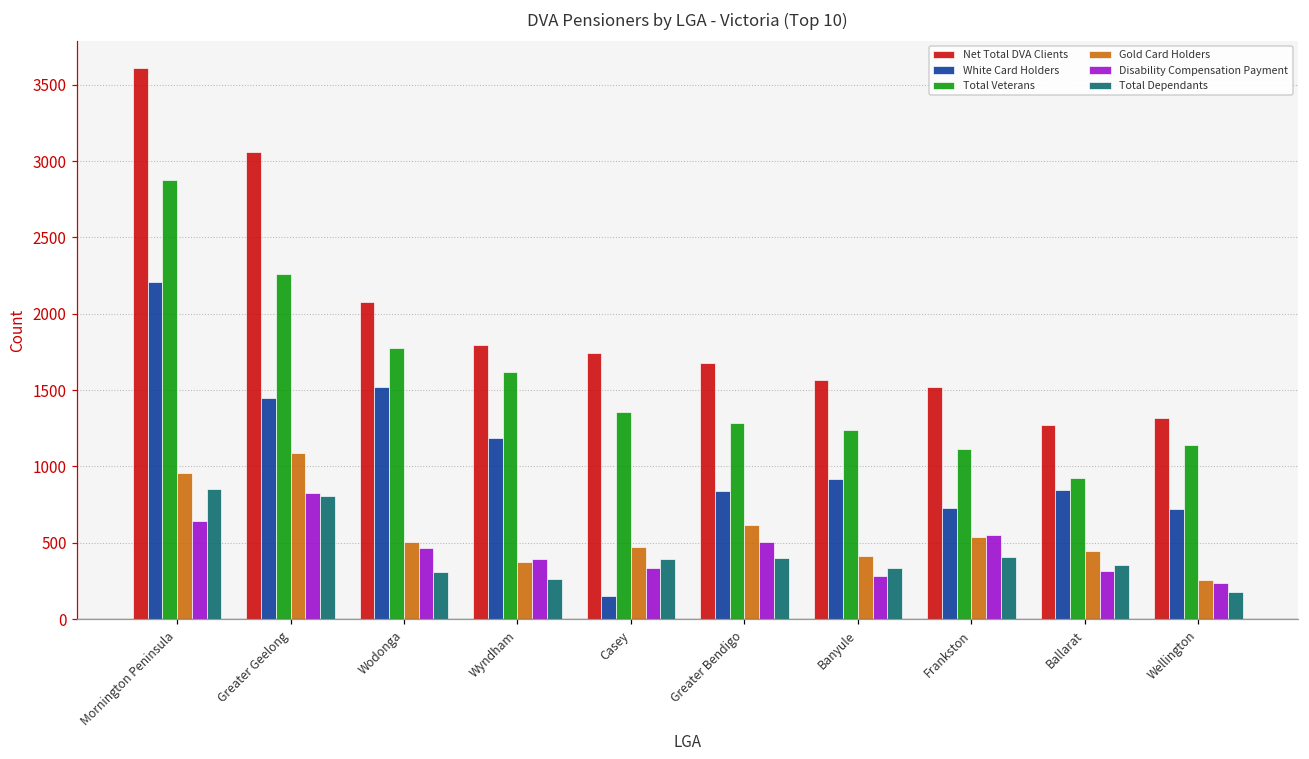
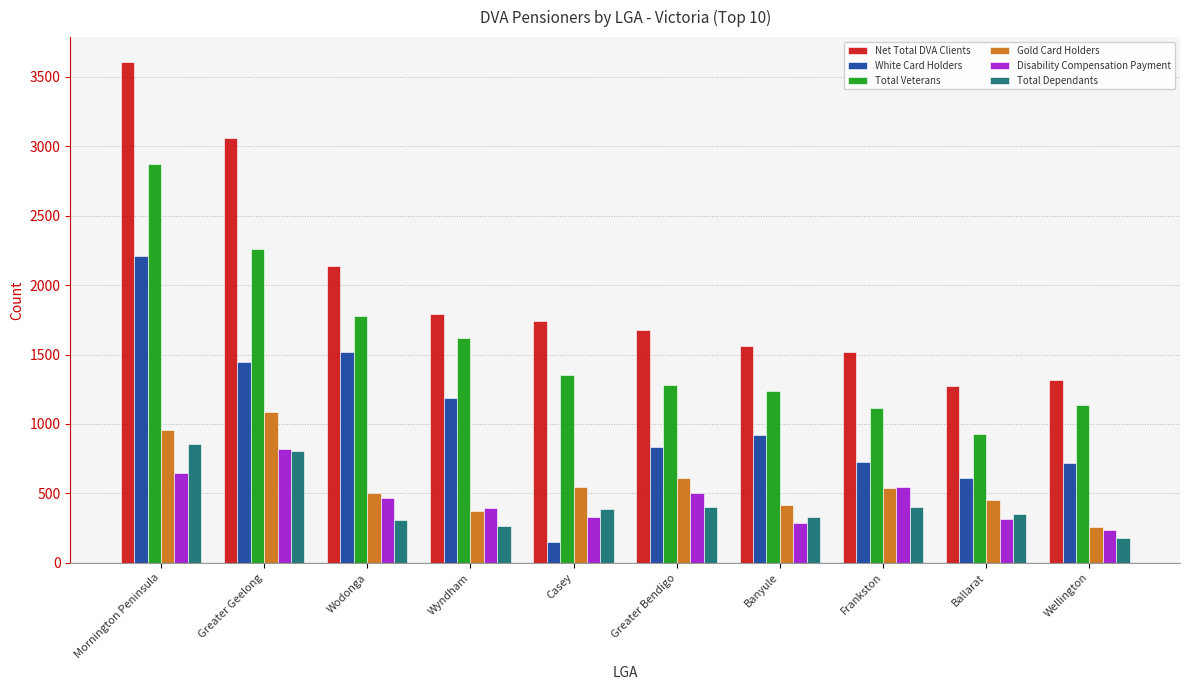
  {
    "Net Total DVA Clients": {
      "Mornington Peninsula": 3610,
      "Greater Geelong": 3060,
-     "Wodonga": 2070,
+     "Wodonga": 2140,
      "Wyndham": 1790,
      "Casey": 1740,
      "Greater Bendigo": 1680,
      "Banyule": 1570,
      "Frankston": 1520,
      "Ballarat": 1270,
      "Wellington": 1310
    },
    "White Card Holders": {
      "Mornington Peninsula": 2210,
      "Greater Geelong": 1450,
      "Wodonga": 1520,
      "Wyndham": 1190,
      "Casey": 150,
      "Greater Bendigo": 840,
      "Banyule": 920,
      "Frankston": 730,
-     "Ballarat": 840,
+     "Ballarat": 610,
      "Wellington": 720
    },
    "Total Veterans": {
      "Mornington Peninsula": 2880,
      "Greater Geelong": 2260,
      "Wodonga": 1780,
      "Wyndham": 1620,
      "Casey": 1350,
      "Greater Bendigo": 1280,
      "Banyule": 1240,
      "Frankston": 1110,
      "Ballarat": 930,
      "Wellington": 1140
    },
    "Gold Card Holders": {
      "Mornington Peninsula": 960,
      "Greater Geelong": 1090,
      "Wodonga": 510,
      "Wyndham": 370,
-     "Casey": 470,
+     "Casey": 550,
      "Greater Bendigo": 610,
      "Banyule": 420,
      "Frankston": 540,
      "Ballarat": 450,
      "Wellington": 260
    },
    "Disability Compensation Payment": {
      "Mornington Peninsula": 640,
      "Greater Geelong": 820,
      "Wodonga": 470,
      "Wyndham": 390,
      "Casey": 330,
      "Greater Bendigo": 500,
      "Banyule": 280,
      "Frankston": 550,
      "Ballarat": 320,
      "Wellington": 240
    },
    "Total Dependants": {
      "Mornington Peninsula": 860,
      "Greater Geelong": 810,
      "Wodonga": 310,
      "Wyndham": 260,
      "Casey": 390,
      "Greater Bendigo": 400,
      "Banyule": 330,
      "Frankston": 410,
      "Ballarat": 350,
      "Wellington": 180
    }
  }
